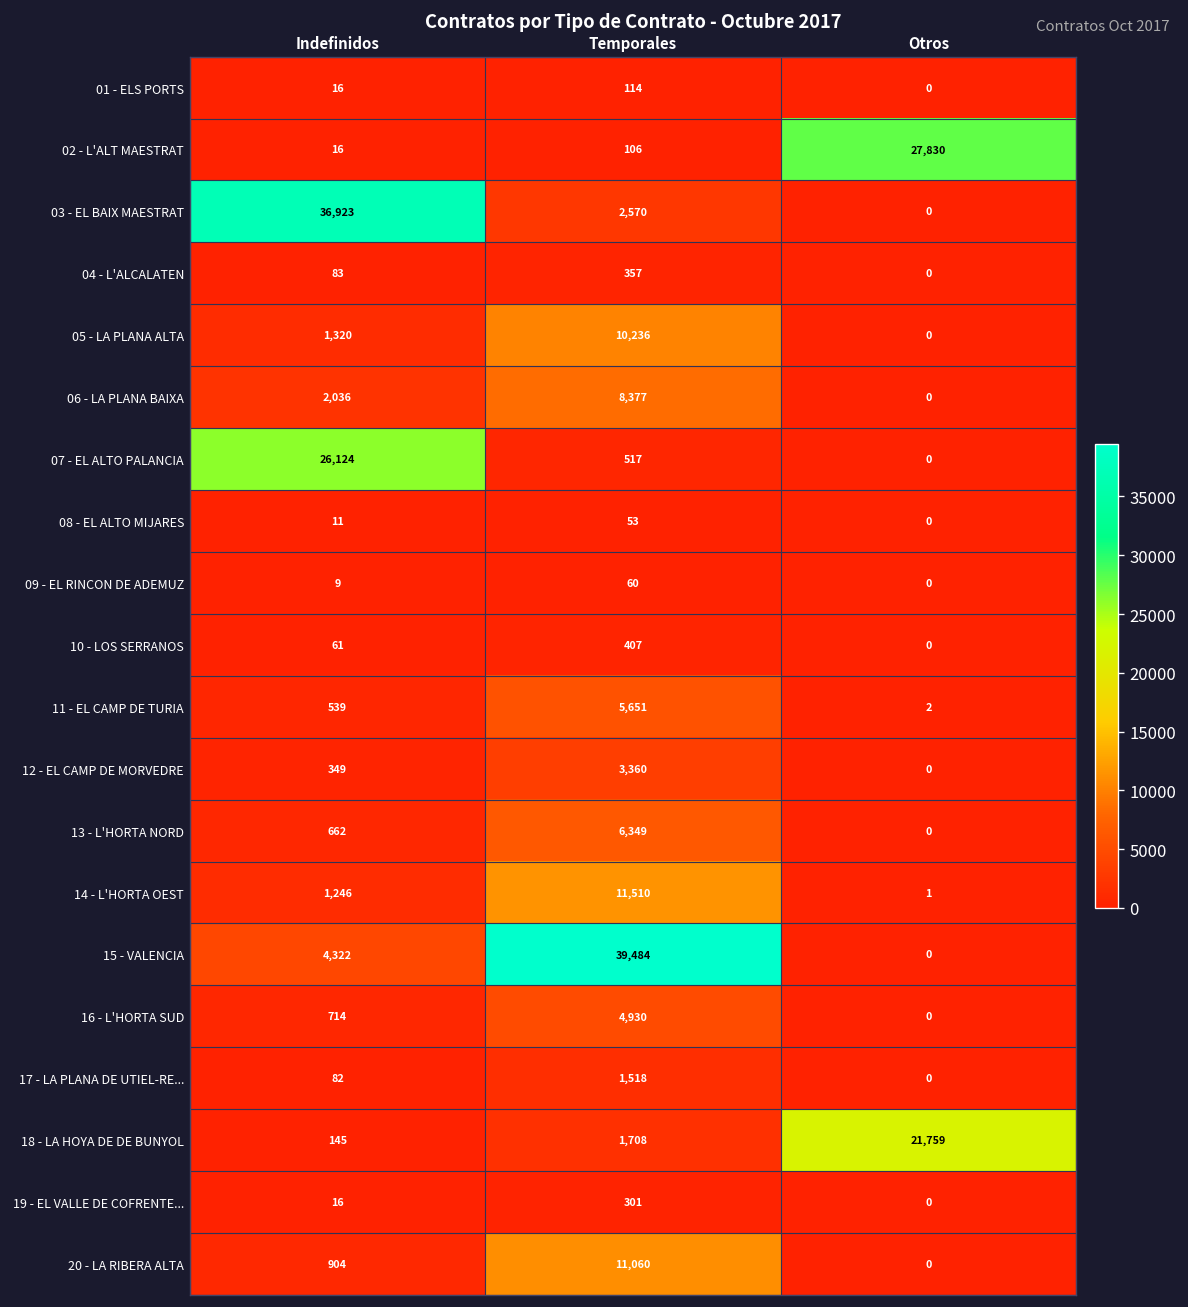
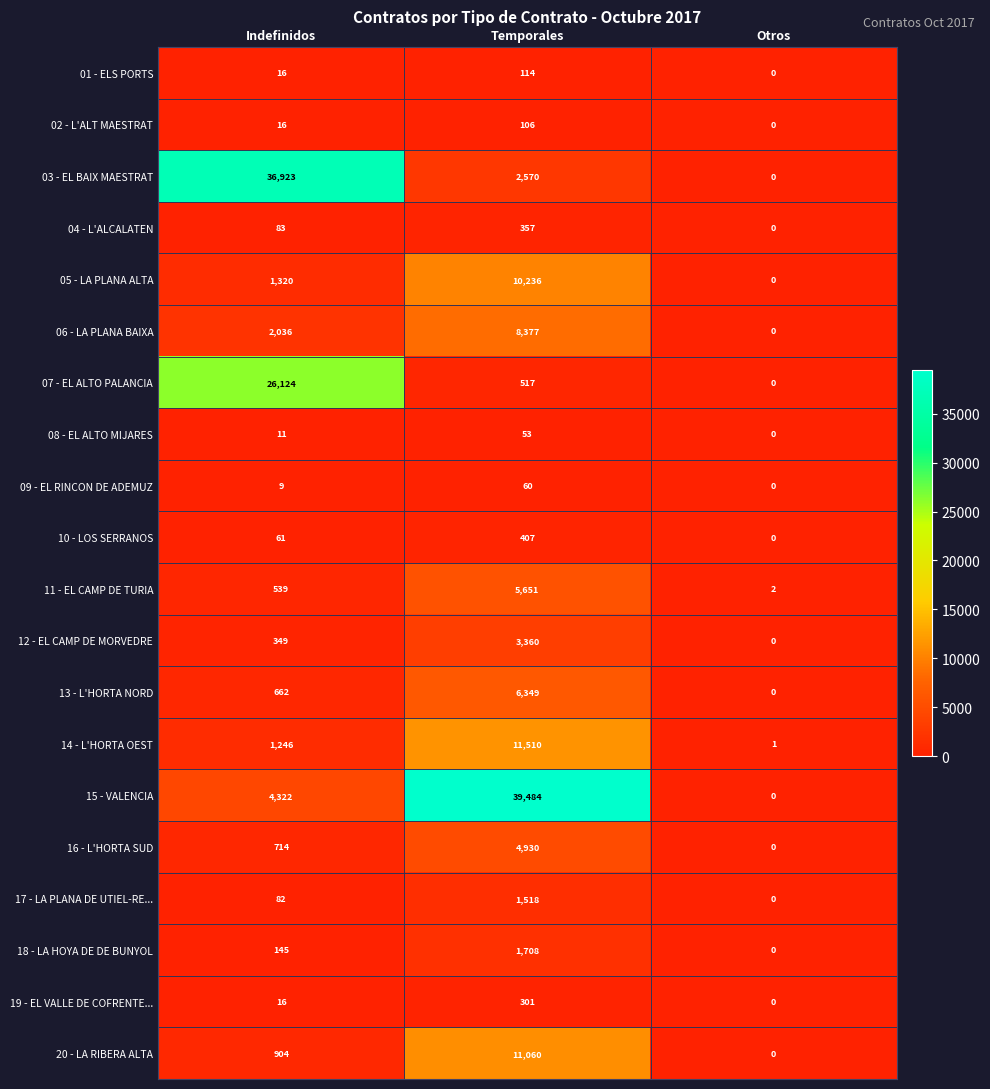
  {
    "01 - ELS PORTS": {
      "Indefinidos": "16",
      "Temporales": "114",
      "Otros": "0"
    },
    "02 - L'ALT MAESTRAT": {
      "Indefinidos": "16",
      "Temporales": "106",
-     "Otros": "27,830"
+     "Otros": "0"
    },
    "03 - EL BAIX MAESTRAT": {
      "Indefinidos": "36,923",
      "Temporales": "2,570",
      "Otros": "0"
    },
    "04 - L'ALCALATEN": {
      "Indefinidos": "83",
      "Temporales": "357",
      "Otros": "0"
    },
    "05 - LA PLANA ALTA": {
      "Indefinidos": "1,320",
      "Temporales": "10,236",
      "Otros": "0"
    },
    "06 - LA PLANA BAIXA": {
      "Indefinidos": "2,036",
      "Temporales": "8,377",
      "Otros": "0"
    },
    "07 - EL ALTO PALANCIA": {
      "Indefinidos": "26,124",
      "Temporales": "517",
      "Otros": "0"
    },
    "08 - EL ALTO MIJARES": {
      "Indefinidos": "11",
      "Temporales": "53",
      "Otros": "0"
    },
    "09 - EL RINCON DE ADEMUZ": {
      "Indefinidos": "9",
      "Temporales": "60",
      "Otros": "0"
    },
    "10 - LOS SERRANOS": {
      "Indefinidos": "61",
      "Temporales": "407",
      "Otros": "0"
    },
    "11 - EL CAMP DE TURIA": {
      "Indefinidos": "539",
      "Temporales": "5,651",
      "Otros": "2"
    },
    "12 - EL CAMP DE MORVEDRE": {
      "Indefinidos": "349",
      "Temporales": "3,360",
      "Otros": "0"
    },
    "13 - L'HORTA NORD": {
      "Indefinidos": "662",
      "Temporales": "6,349",
      "Otros": "0"
    },
    "14 - L'HORTA OEST": {
      "Indefinidos": "1,246",
      "Temporales": "11,510",
      "Otros": "1"
    },
    "15 - VALENCIA": {
      "Indefinidos": "4,322",
      "Temporales": "39,484",
      "Otros": "0"
    },
    "16 - L'HORTA SUD": {
      "Indefinidos": "714",
      "Temporales": "4,930",
      "Otros": "0"
    },
    "17 - LA PLANA DE UTIEL-RE...": {
      "Indefinidos": "82",
      "Temporales": "1,518",
      "Otros": "0"
    },
    "18 - LA HOYA DE DE BUNYOL": {
      "Indefinidos": "145",
      "Temporales": "1,708",
-     "Otros": "21,759"
+     "Otros": "0"
    },
    "19 - EL VALLE DE COFRENTE...": {
      "Indefinidos": "16",
      "Temporales": "301",
      "Otros": "0"
    },
    "20 - LA RIBERA ALTA": {
      "Indefinidos": "904",
      "Temporales": "11,060",
      "Otros": "0"
    }
  }
